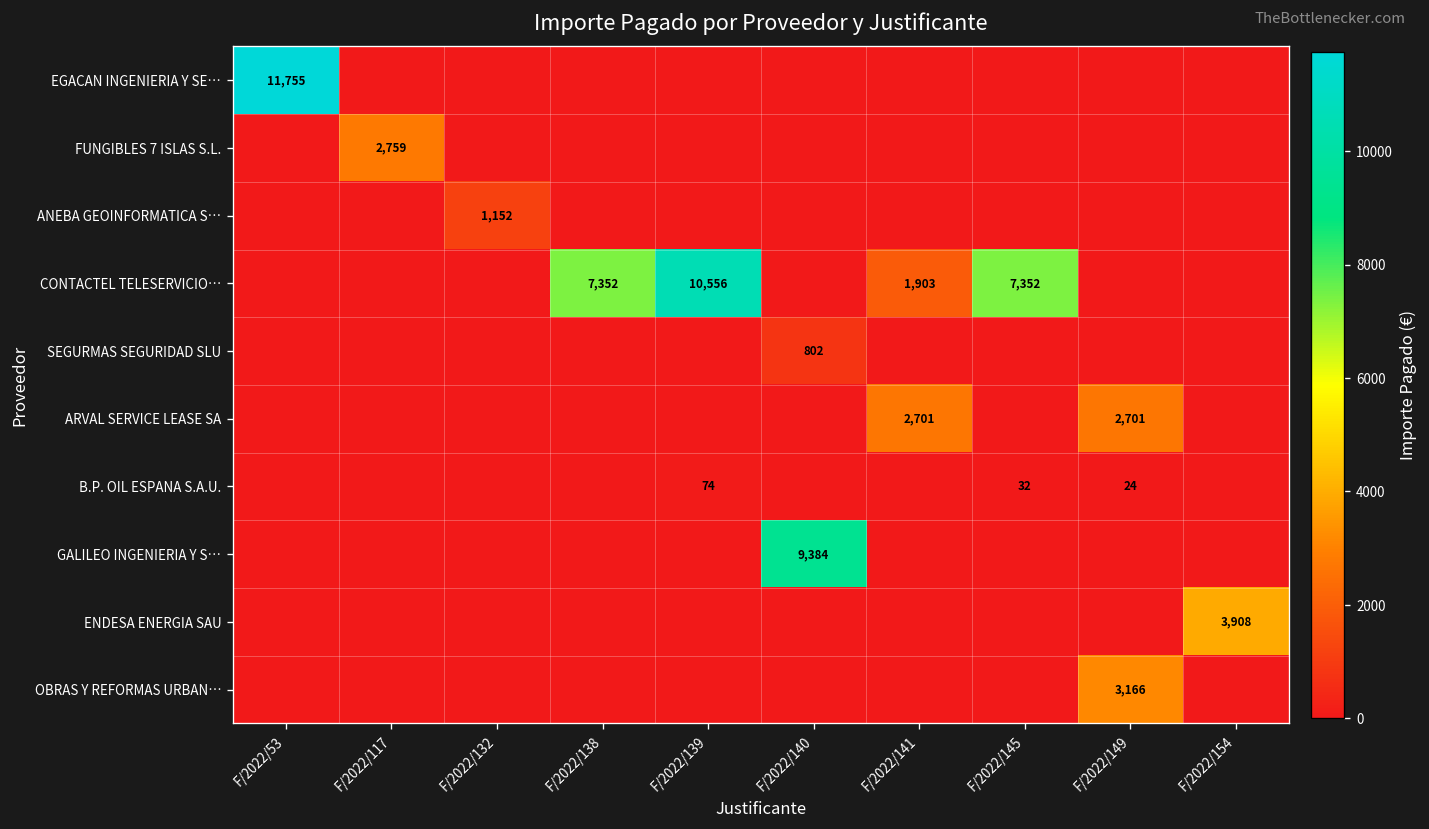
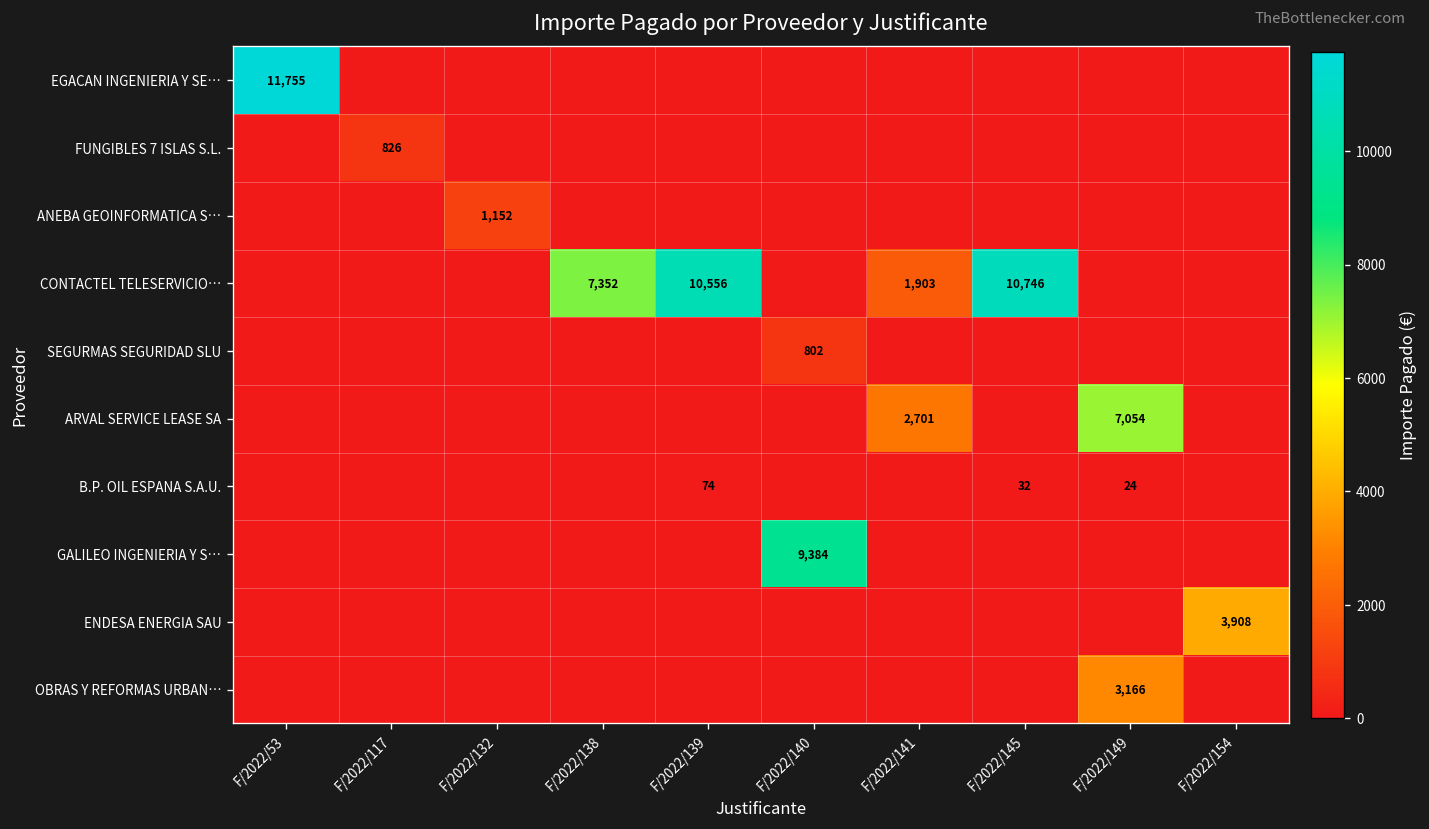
  {
    "EGACAN INGENIERIA Y SE…": {
      "F/2022/53": "11,755"
    },
    "FUNGIBLES 7 ISLAS S.L.": {
-     "F/2022/117": "2,759"
+     "F/2022/117": "826"
    },
    "ANEBA GEOINFORMATICA S…": {
      "F/2022/132": "1,152"
    },
    "CONTACTEL TELESERVICIO…": {
      "F/2022/138": "7,352",
      "F/2022/139": "10,556",
      "F/2022/141": "1,903",
-     "F/2022/145": "7,352"
+     "F/2022/145": "10,746"
    },
    "SEGURMAS SEGURIDAD SLU": {
      "F/2022/140": "802"
    },
    "ARVAL SERVICE LEASE SA": {
      "F/2022/141": "2,701",
-     "F/2022/149": "2,701"
+     "F/2022/149": "7,054"
    },
    "B.P. OIL ESPANA S.A.U.": {
      "F/2022/139": "74",
      "F/2022/145": "32",
      "F/2022/149": "24"
    },
    "GALILEO INGENIERIA Y S…": {
      "F/2022/140": "9,384"
    },
    "ENDESA ENERGIA SAU": {
      "F/2022/154": "3,908"
    },
    "OBRAS Y REFORMAS URBAN…": {
      "F/2022/149": "3,166"
    }
  }
